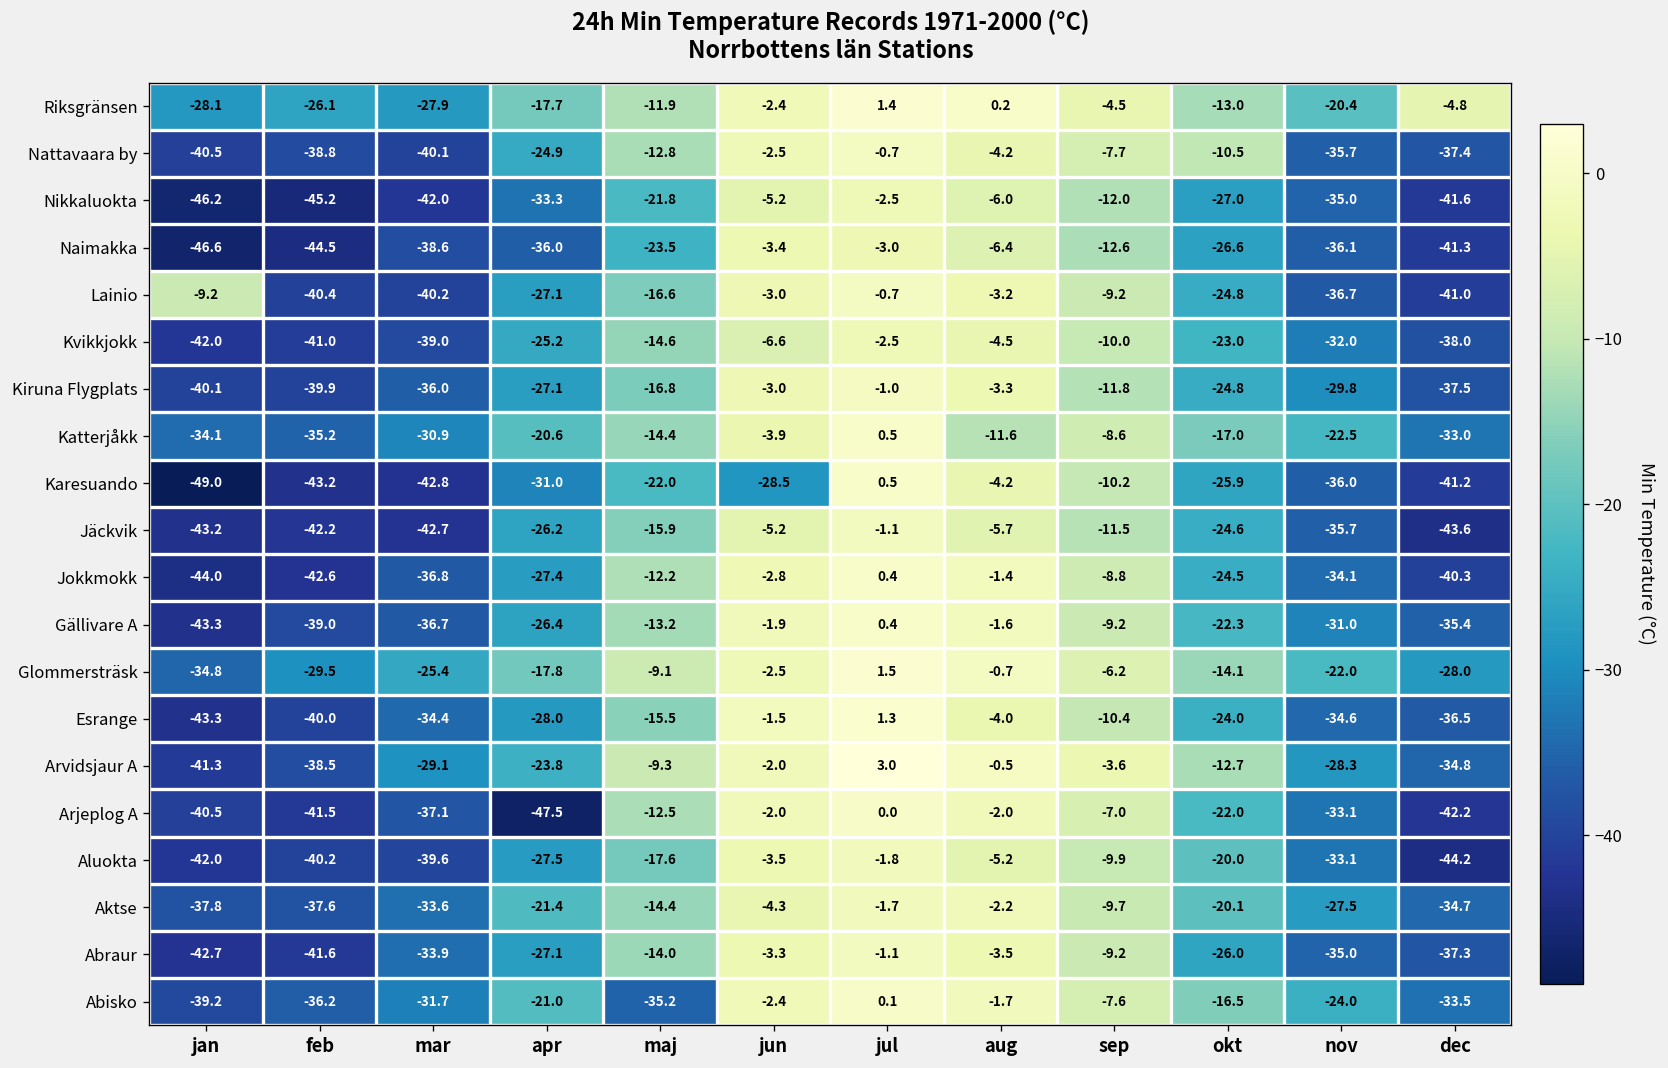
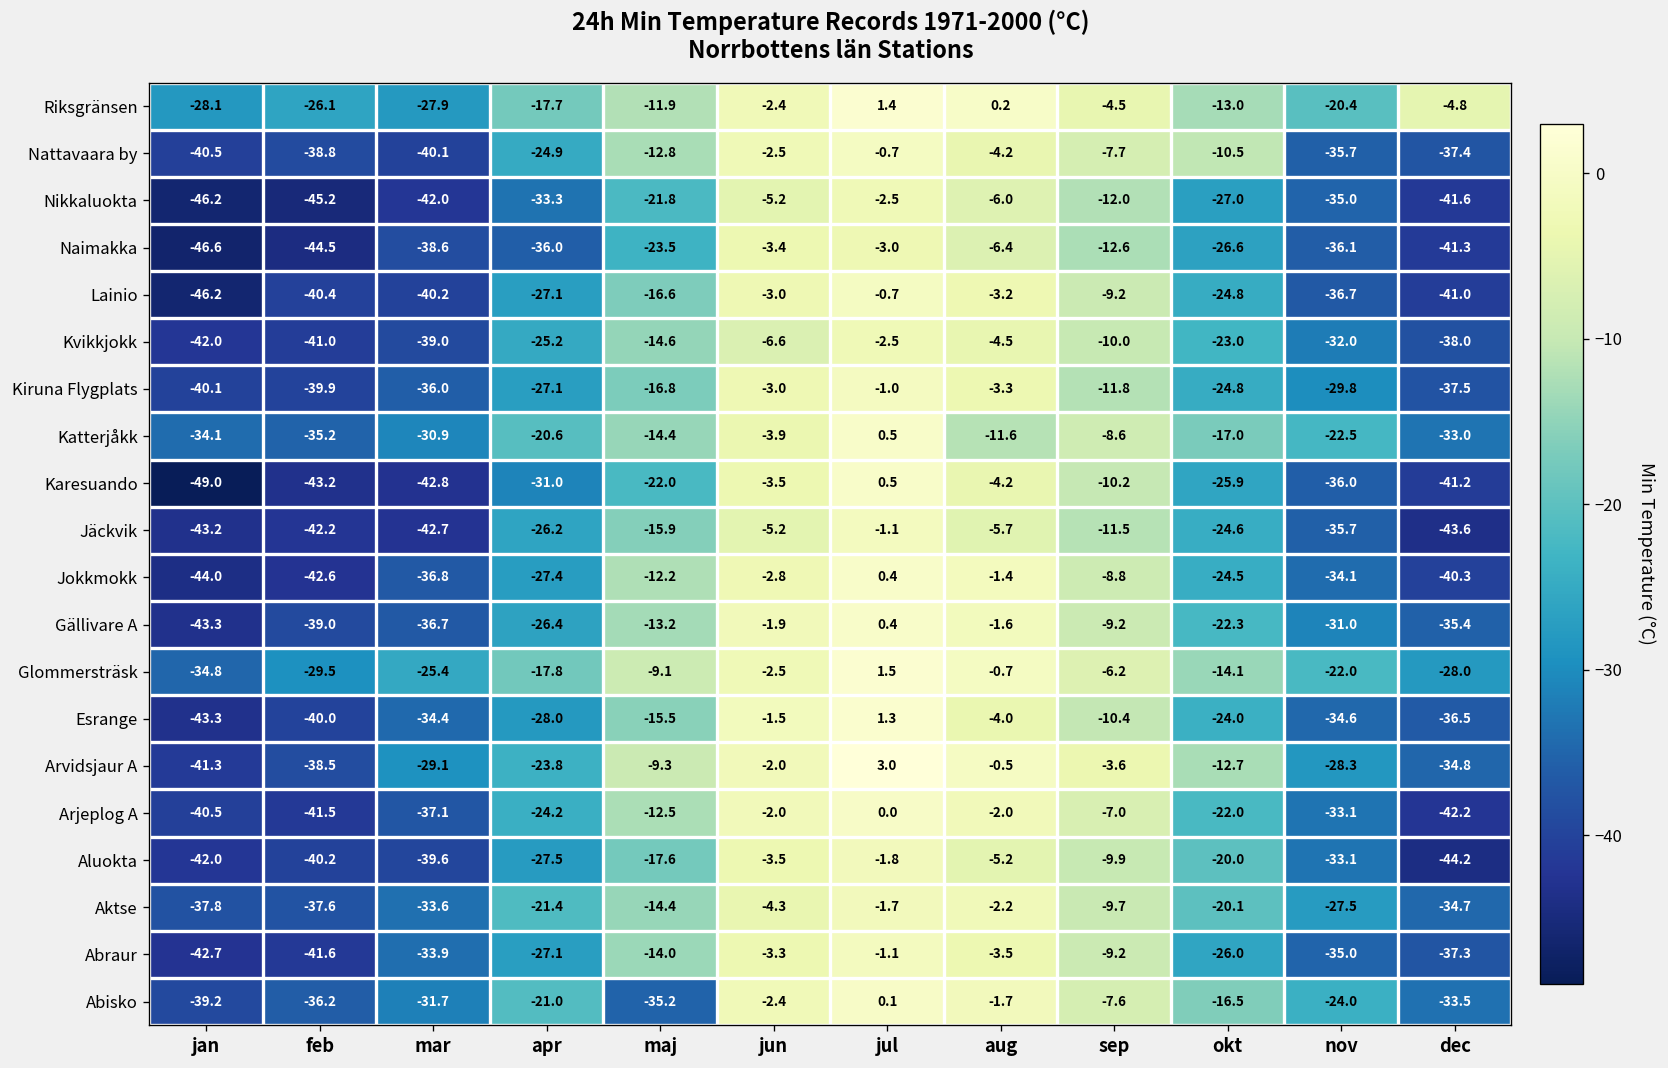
  {
    "Lainio": {
-     "jan": -9.2,
+     "jan": -46.2,
      "feb": -40.4,
      "mar": -40.2,
      "apr": -27.1,
      "maj": -16.6,
      "jun": -3.0,
      "jul": -0.7,
      "aug": -3.2,
      "sep": -9.2,
      "okt": -24.8,
      "nov": -36.7,
      "dec": -41.0
    },
    "Karesuando": {
      "jan": -49.0,
      "feb": -43.2,
      "mar": -42.8,
      "apr": -31.0,
      "maj": -22.0,
-     "jun": -28.5,
+     "jun": -3.5,
      "jul": 0.5,
      "aug": -4.2,
      "sep": -10.2,
      "okt": -25.9,
      "nov": -36.0,
      "dec": -41.2
    },
    "Arjeplog A": {
      "jan": -40.5,
      "feb": -41.5,
      "mar": -37.1,
-     "apr": -47.5,
+     "apr": -24.2,
      "maj": -12.5,
      "jun": -2.0,
      "jul": 0.0,
      "aug": -2.0,
      "sep": -7.0,
      "okt": -22.0,
      "nov": -33.1,
      "dec": -42.2
    }
  }
